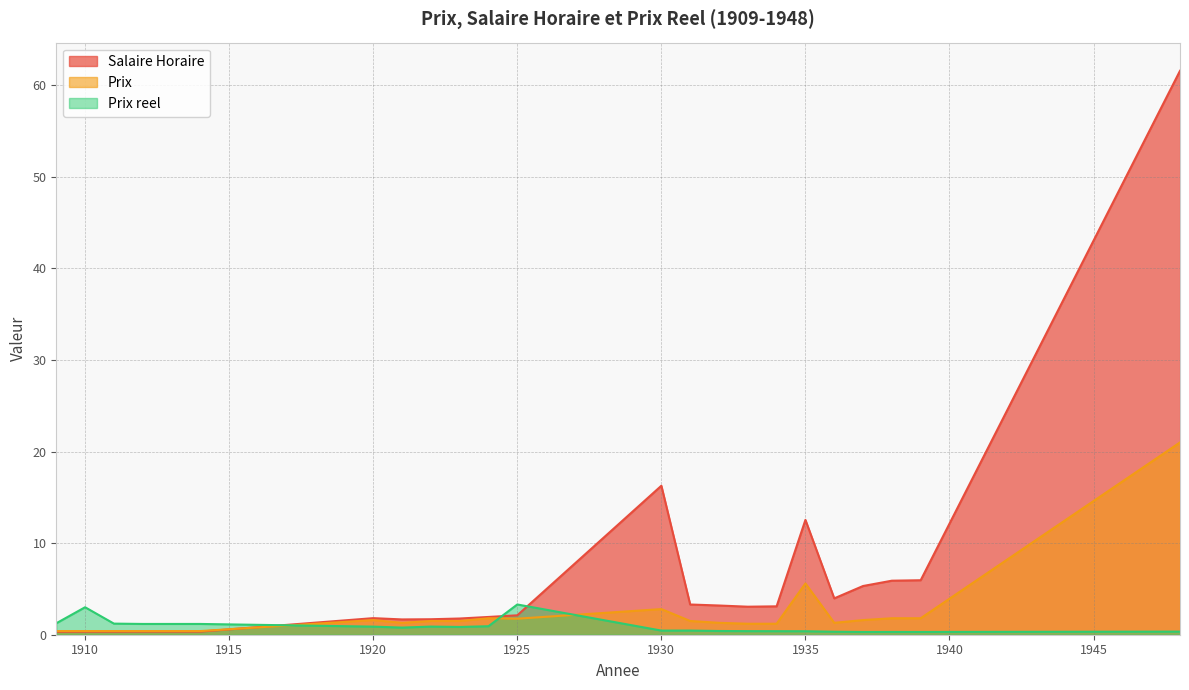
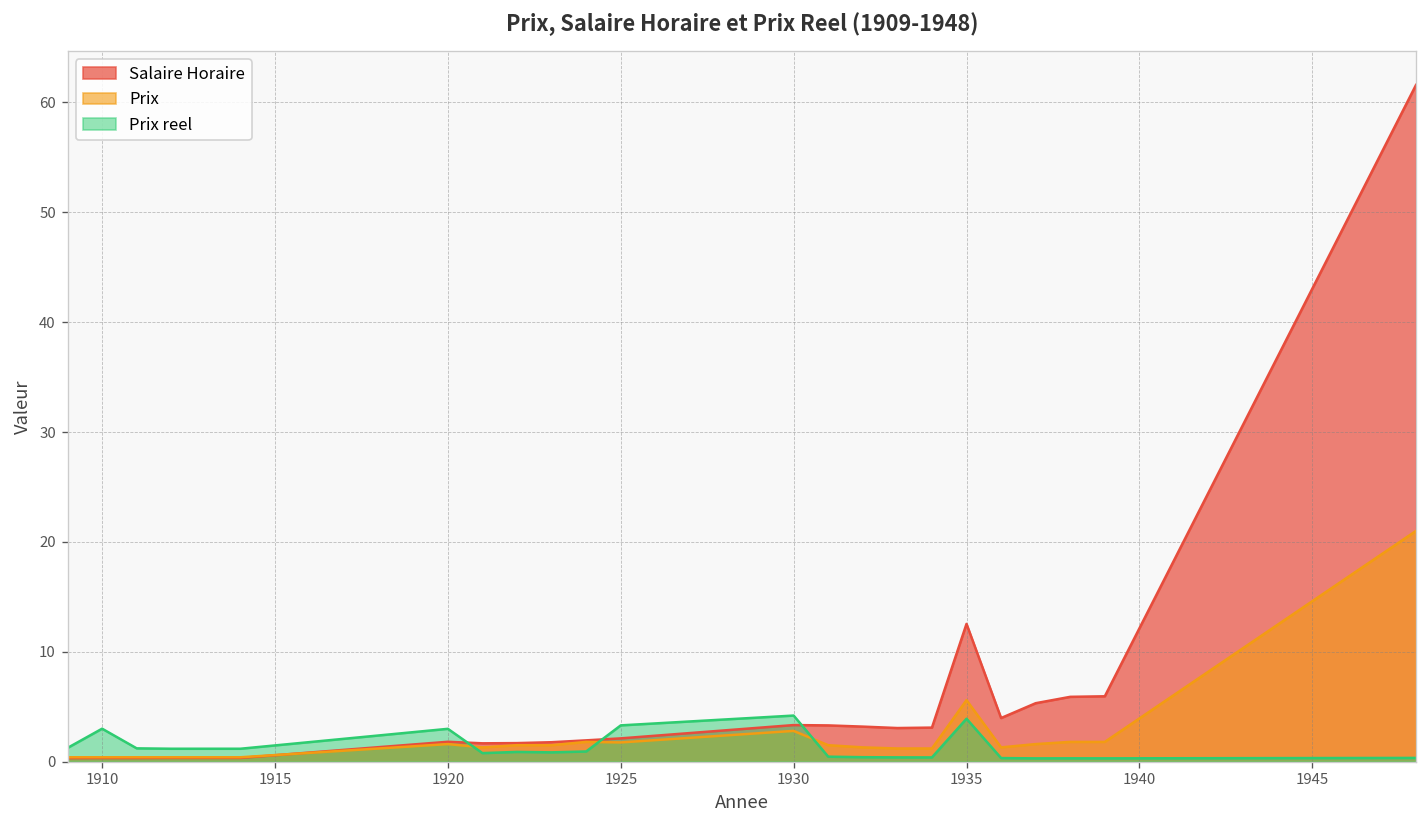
  {
    "Salaire Horaire": {
      "1925": 2,
-     "1930": 16,
+     "1930": 3,
      "1935": 13
    },
    "Prix": {
      "1925": 2,
      "1930": 3,
      "1935": 6
    },
    "Prix reel": {
      "1910": 3,
-     "1920": 1,
+     "1920": 3,
      "1925": 3,
-     "1930": 0,
-     "1935": 0
+     "1930": 4,
+     "1935": 4
    }
  }
